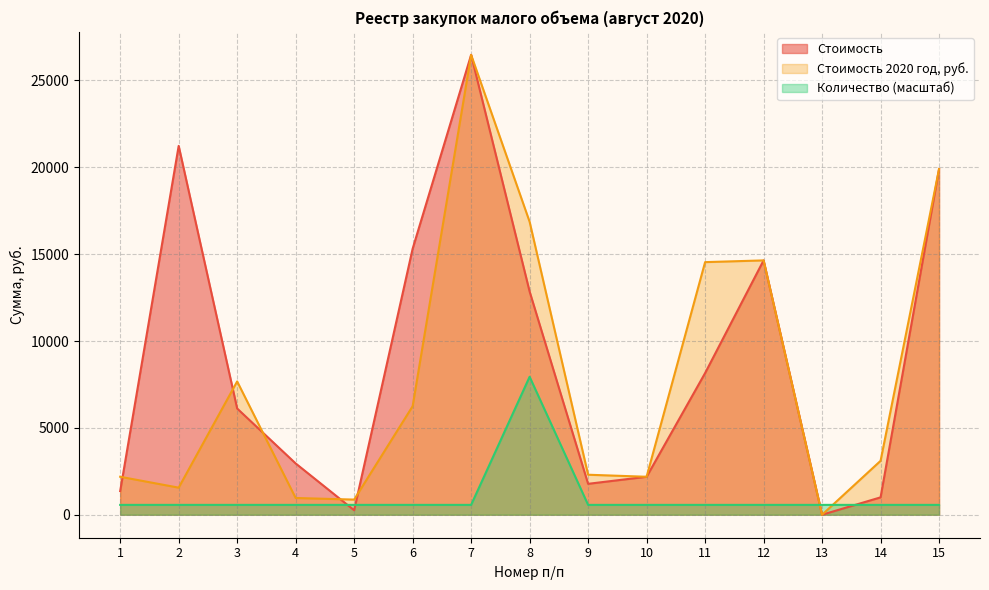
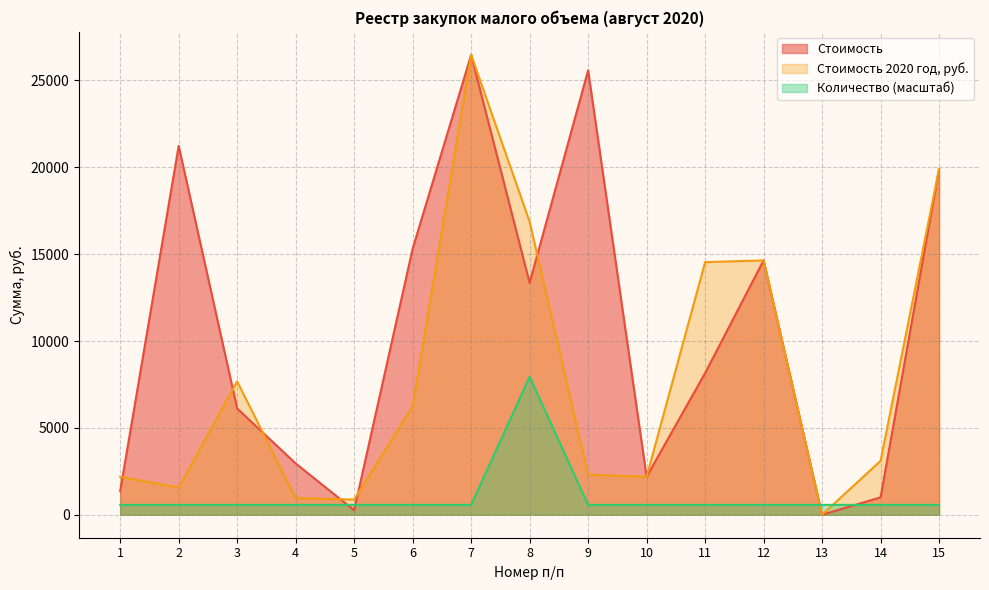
  {
    "Стоимость": {
      "1": 1400,
      "2": 21200,
      "3": 6100,
      "4": 3000,
      "5": 300,
      "6": 15300,
-     "8": 12800,
-     "9": 1800,
+     "8": 13300,
+     "9": 25600,
      "11": 8200,
      "14": 1000
    },
    "Стоимость 2020 год, руб.": {
      "1": 2200,
      "2": 1600,
      "3": 7700,
      "4": 1000,
      "5": 900,
      "6": 6200,
      "8": 16900,
      "9": 2300,
      "11": 14500,
      "14": 3100
    },
    "Количество (масштаб)": {
      "1": 600,
      "2": 600,
      "3": 600,
      "4": 600,
      "5": 600,
      "6": 600,
      "7": 600,
      "8": 7900,
      "9": 600,
      "10": 600,
      "11": 600,
      "12": 600,
      "13": 600,
      "14": 600,
      "15": 600
    }
  }
